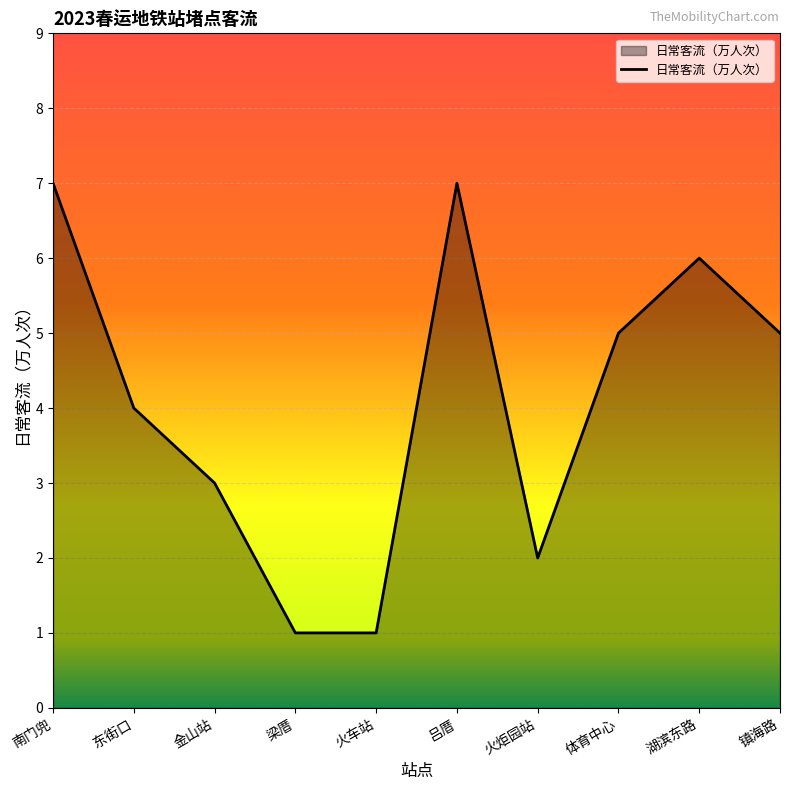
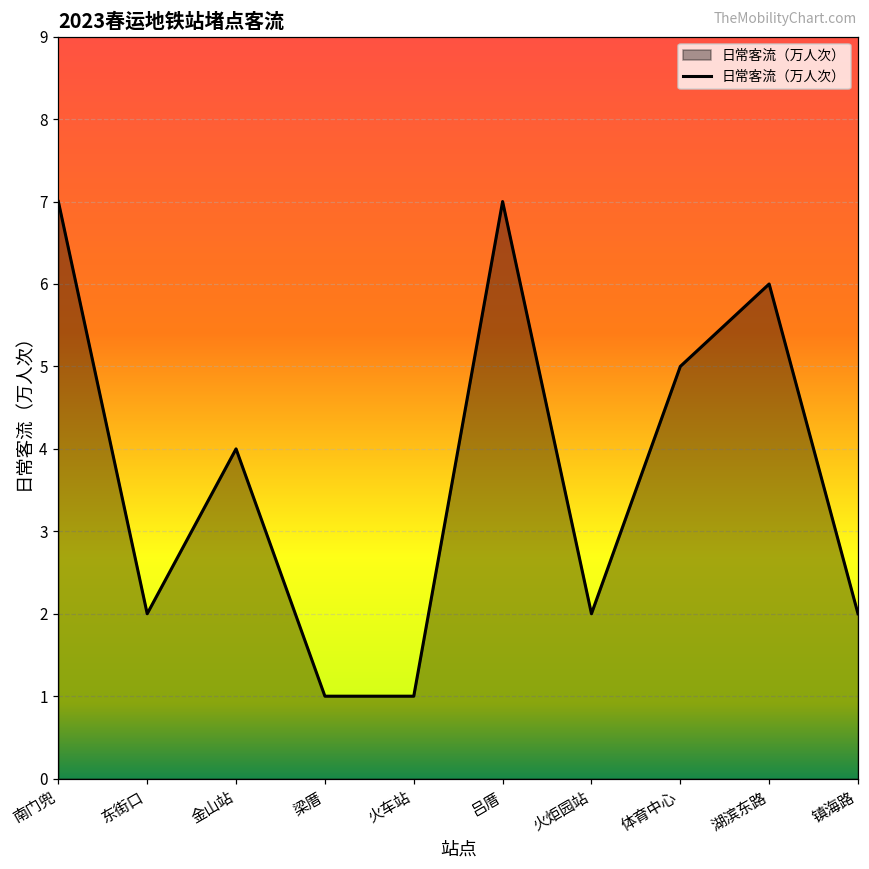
  {
    "南门兜": 7,
-   "东街口": 4,
-   "金山站": 3,
+   "东街口": 2,
+   "金山站": 4,
    "梁厝": 1,
    "火车站": 1,
    "吕厝": 7,
    "火炬园站": 2,
    "体育中心": 5,
    "湖滨东路": 6,
-   "镇海路": 5
+   "镇海路": 2
  }
